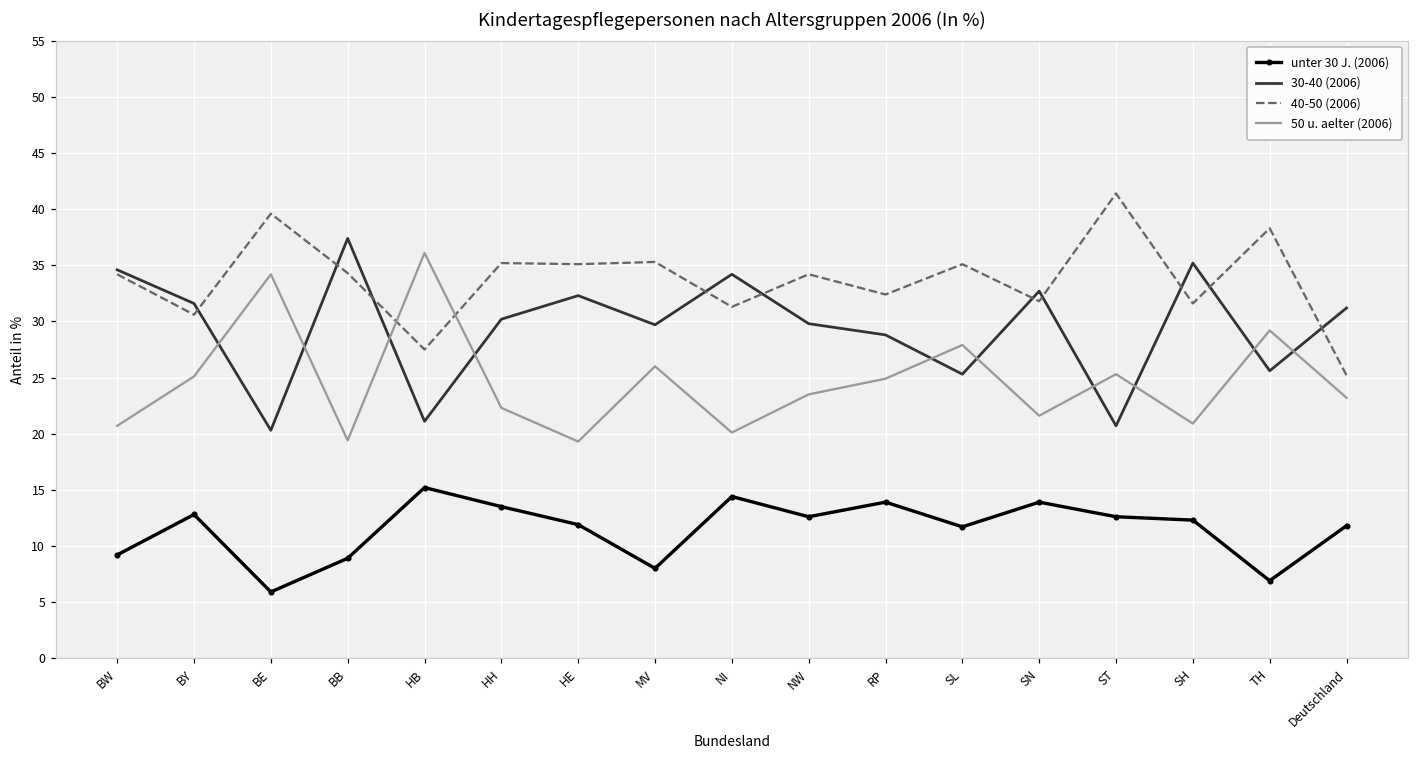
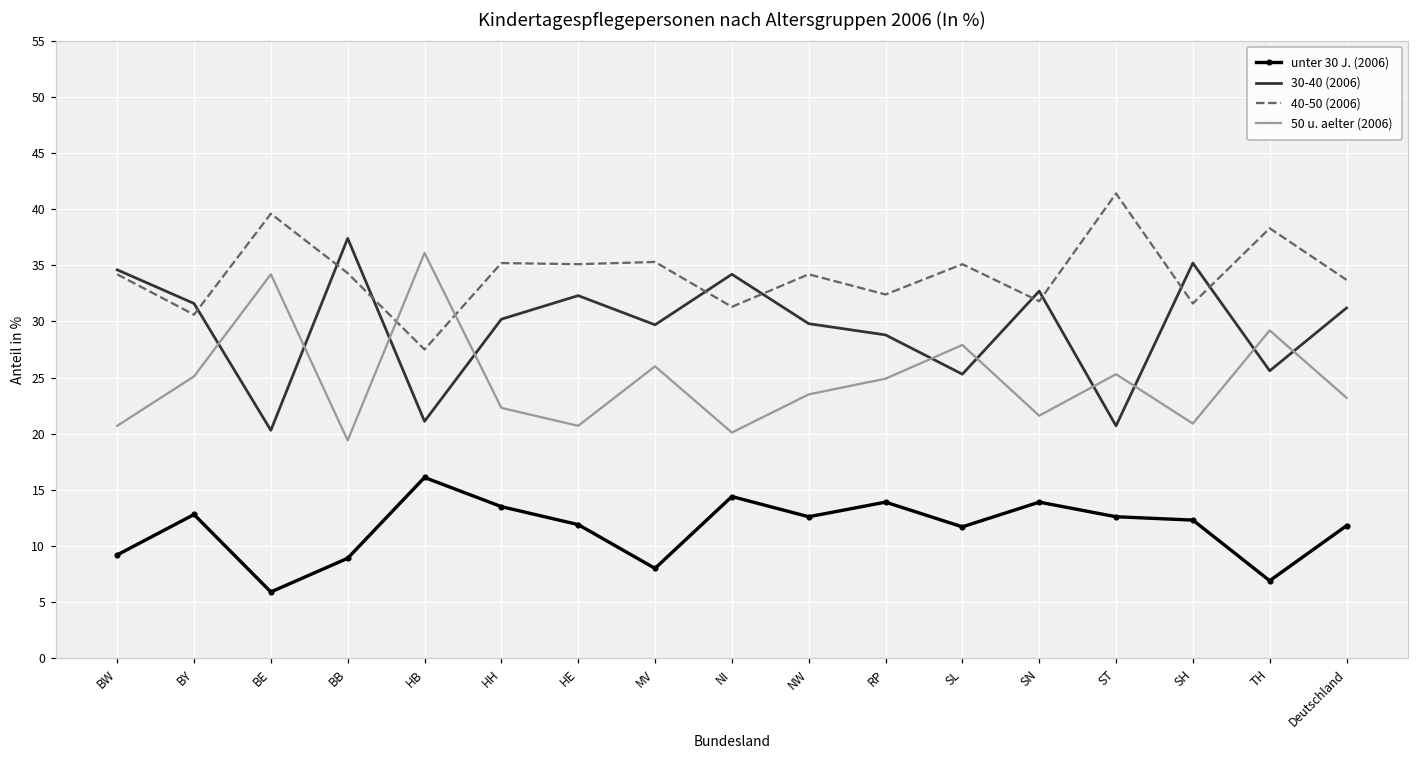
  {
    "unter 30 J. (2006)": {
      "BW": 9.2,
      "BY": 12.8,
      "BE": 5.9,
      "BB": 8.9,
-     "HB": 15.2,
+     "HB": 16.1,
      "HH": 13.5,
      "HE": 11.9,
      "MV": 8.0,
      "NI": 14.4,
      "NW": 12.6,
      "RP": 13.9,
      "SL": 11.7,
      "SN": 13.9,
      "ST": 12.6,
      "SH": 12.3,
      "TH": 6.9,
      "Deutschland": 11.8
    },
    "30-40 (2006)": {
      "BW": 34.6,
      "BY": 31.6,
      "BE": 20.3,
      "BB": 37.4,
      "HB": 21.1,
      "HH": 30.2,
      "HE": 32.3,
      "MV": 29.7,
      "NI": 34.2,
      "NW": 29.8,
      "RP": 28.8,
      "SL": 25.3,
      "SN": 32.7,
      "ST": 20.7,
      "SH": 35.2,
      "TH": 25.6,
      "Deutschland": 31.2
    },
    "40-50 (2006)": {
      "BW": 34.2,
      "BY": 30.6,
      "BE": 39.6,
      "BB": 34.3,
      "HB": 27.5,
      "HH": 35.2,
      "HE": 35.1,
      "MV": 35.3,
      "NI": 31.3,
      "NW": 34.2,
      "RP": 32.4,
      "SL": 35.1,
      "SN": 31.8,
      "ST": 41.4,
      "SH": 31.6,
      "TH": 38.3,
-     "Deutschland": 25.2
+     "Deutschland": 33.7
    },
    "50 u. aelter (2006)": {
      "BW": 20.7,
      "BY": 25.1,
      "BE": 34.2,
      "BB": 19.4,
      "HB": 36.1,
      "HH": 22.3,
-     "HE": 19.3,
+     "HE": 20.7,
      "MV": 26.0,
      "NI": 20.1,
      "NW": 23.5,
      "RP": 24.9,
      "SL": 27.9,
      "SN": 21.6,
      "ST": 25.3,
      "SH": 20.9,
      "TH": 29.2,
      "Deutschland": 23.2
    }
  }
